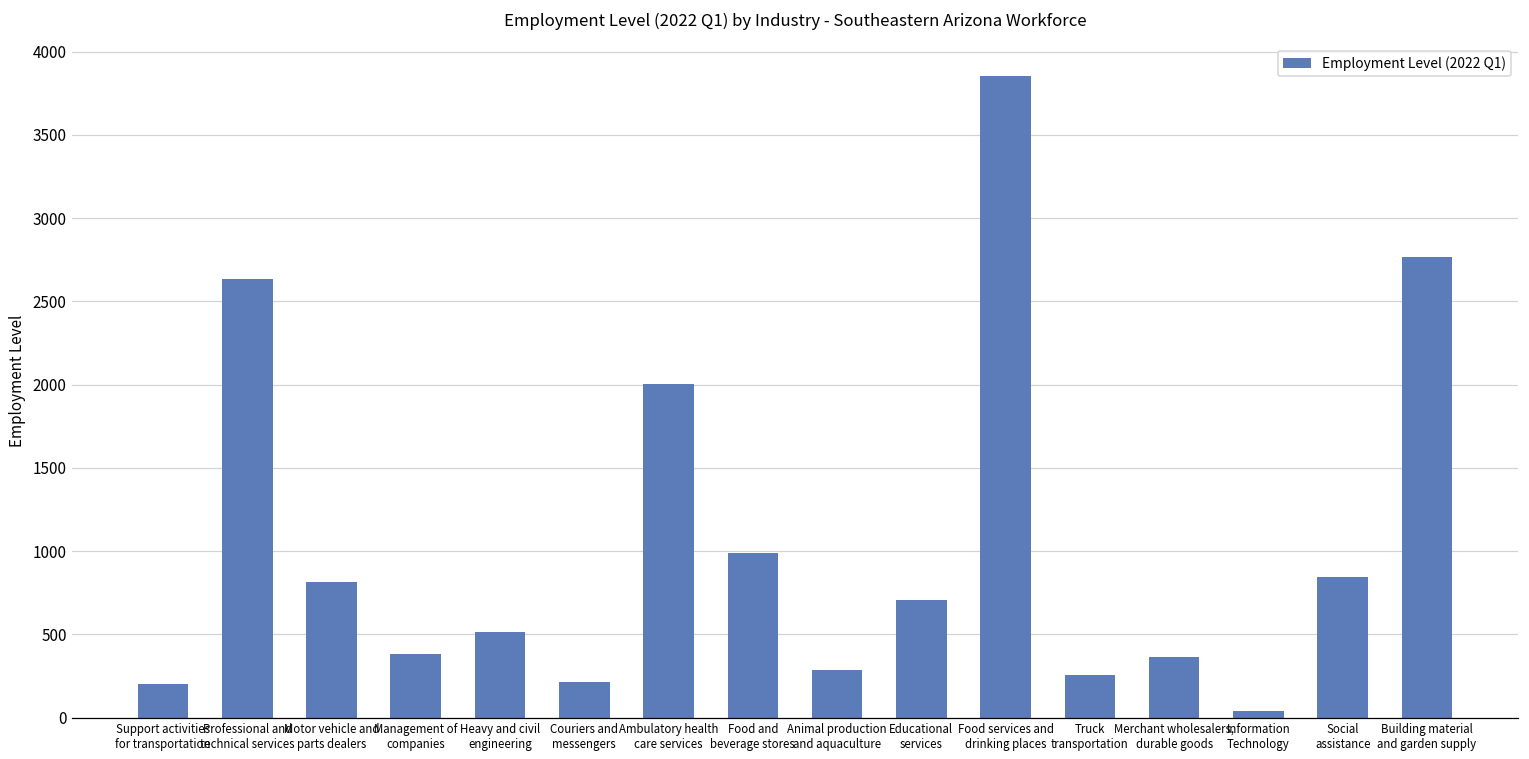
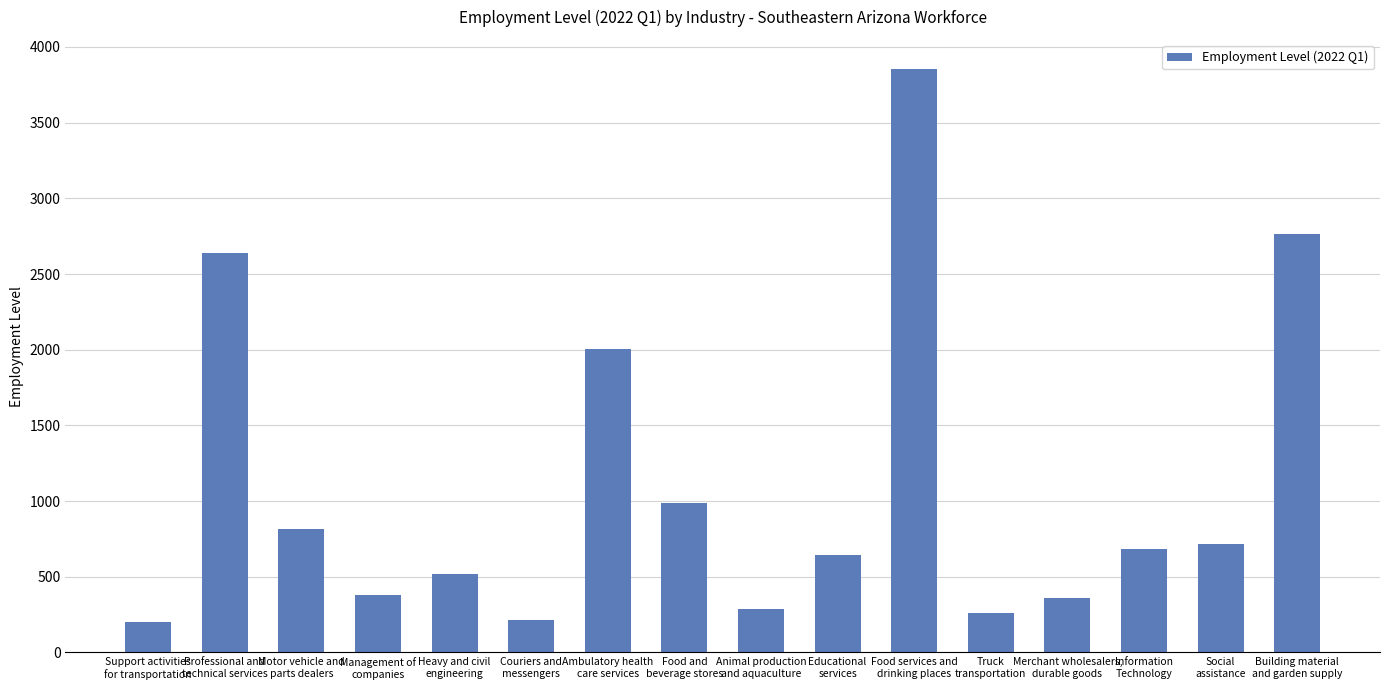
  {
    "Support activities for transportation": 200,
    "Professional and technical services": 2640,
    "Motor vehicle and parts dealers": 820,
    "Management of companies": 380,
    "Heavy and civil engineering": 520,
    "Couriers and messengers": 210,
    "Ambulatory health care services": 2010,
    "Food and beverage stores": 990,
    "Animal production and aquaculture": 290,
-   "Educational services": 710,
+   "Educational services": 650,
    "Food services and drinking places": 3850,
    "Merchant wholesalers, durable goods": 360,
-   "Information Technology": 40,
-   "Social assistance": 850,
+   "Information Technology": 680,
+   "Social assistance": 710,
    "Building material and garden supply": 2760
  }
